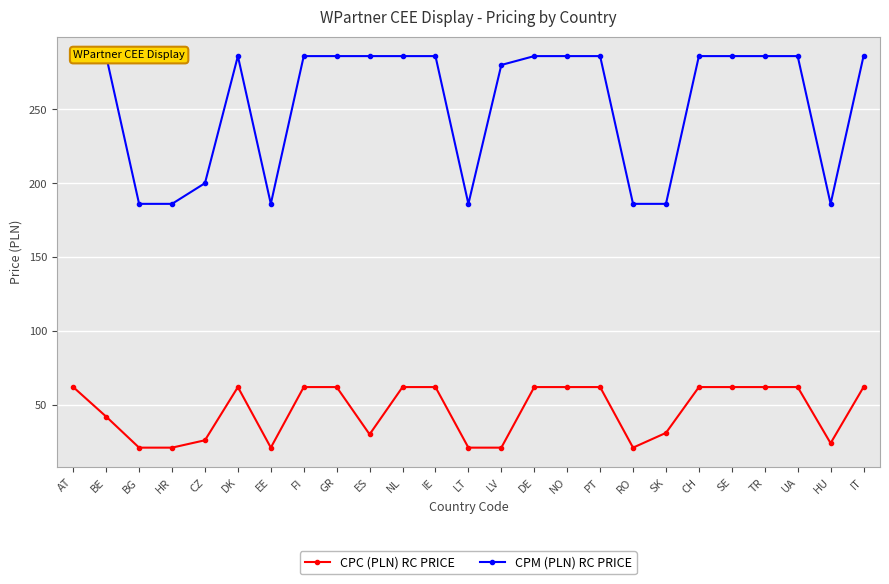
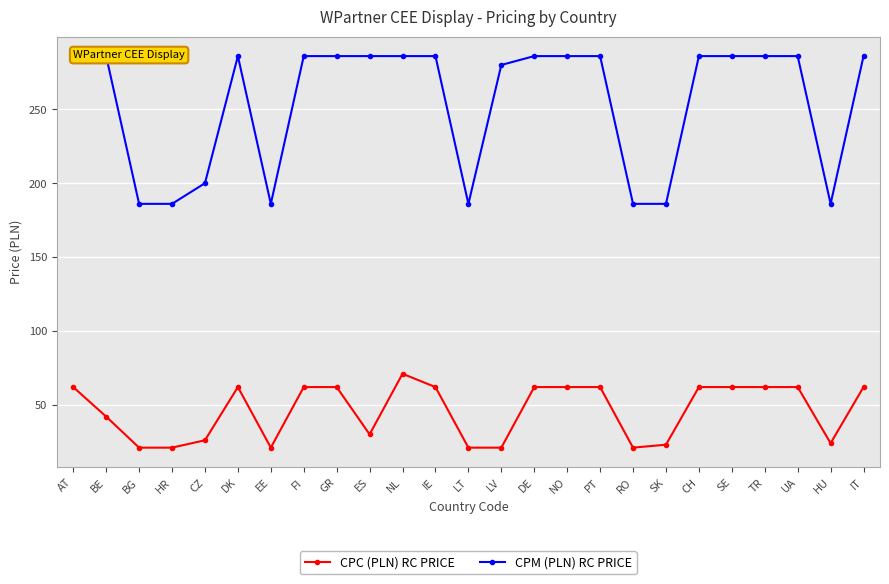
  {
    "CPC (PLN) RC PRICE": {
      "AT": 62,
      "BE": 42,
      "BG": 21,
      "HR": 21,
      "CZ": 26,
      "DK": 62,
      "EE": 21,
      "FI": 62,
      "GR": 62,
      "ES": 30,
-     "NL": 62,
+     "NL": 71,
      "IE": 62,
      "LT": 21,
      "LV": 21,
      "DE": 62,
      "NO": 62,
      "PT": 62,
      "RO": 21,
-     "SK": 31,
+     "SK": 23,
      "CH": 62,
      "SE": 62,
      "TR": 62,
      "UA": 62,
      "HU": 24,
      "IT": 62
    },
    "CPM (PLN) RC PRICE": {
      "BG": 186,
      "HR": 186,
      "CZ": 200,
      "DK": 286,
      "EE": 186,
      "FI": 286,
      "GR": 286,
      "ES": 286,
      "NL": 286,
      "IE": 286,
      "LT": 186,
      "LV": 280,
      "DE": 286,
      "NO": 286,
      "PT": 286,
      "RO": 186,
      "SK": 186,
      "CH": 286,
      "SE": 286,
      "TR": 286,
      "UA": 286,
      "HU": 186,
      "IT": 286
    }
  }
